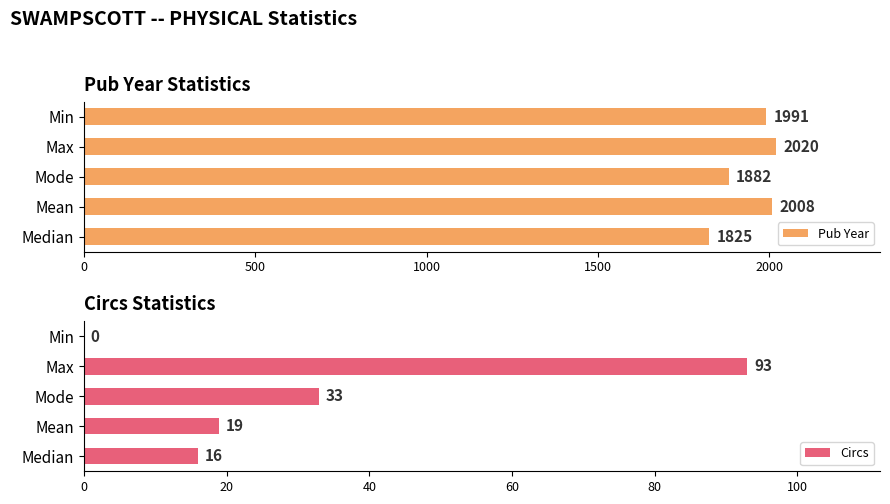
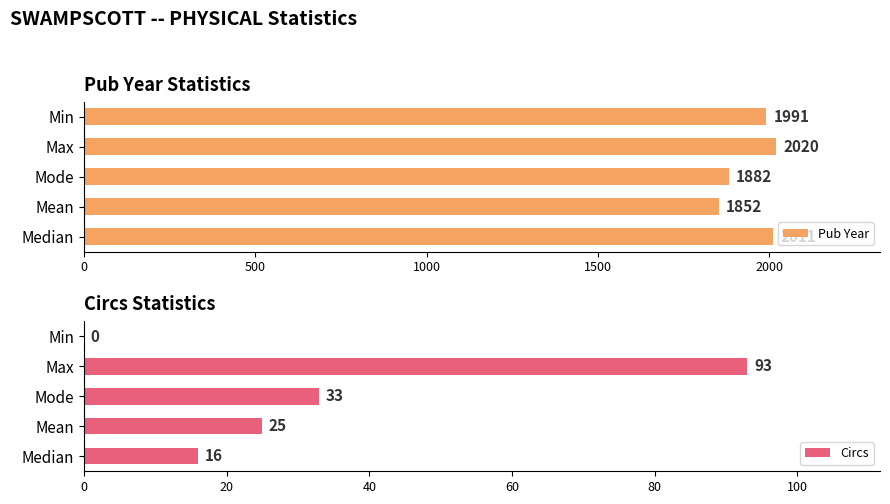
  {
    "Pub Year Statistics": {
      "Min": 1991,
      "Max": 2020,
      "Mode": 1882,
-     "Mean": 2008,
-     "Median": 1825
+     "Mean": 1852,
+     "Median": 2011
    },
    "Circs Statistics": {
      "Min": 0,
      "Max": 93,
      "Mode": 33,
-     "Mean": 19,
+     "Mean": 25,
      "Median": 16
    }
  }
